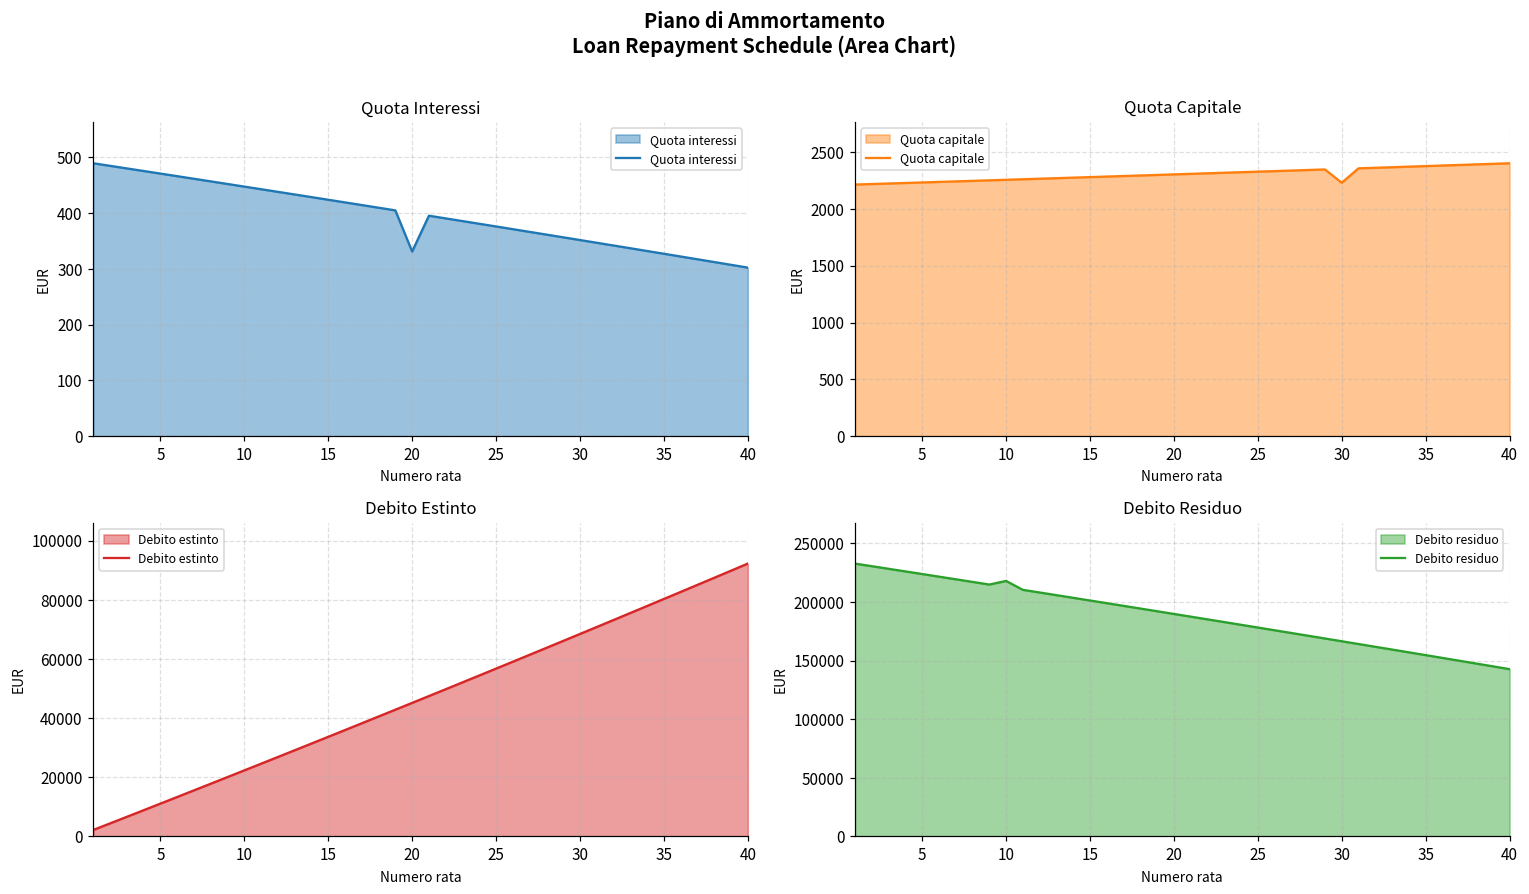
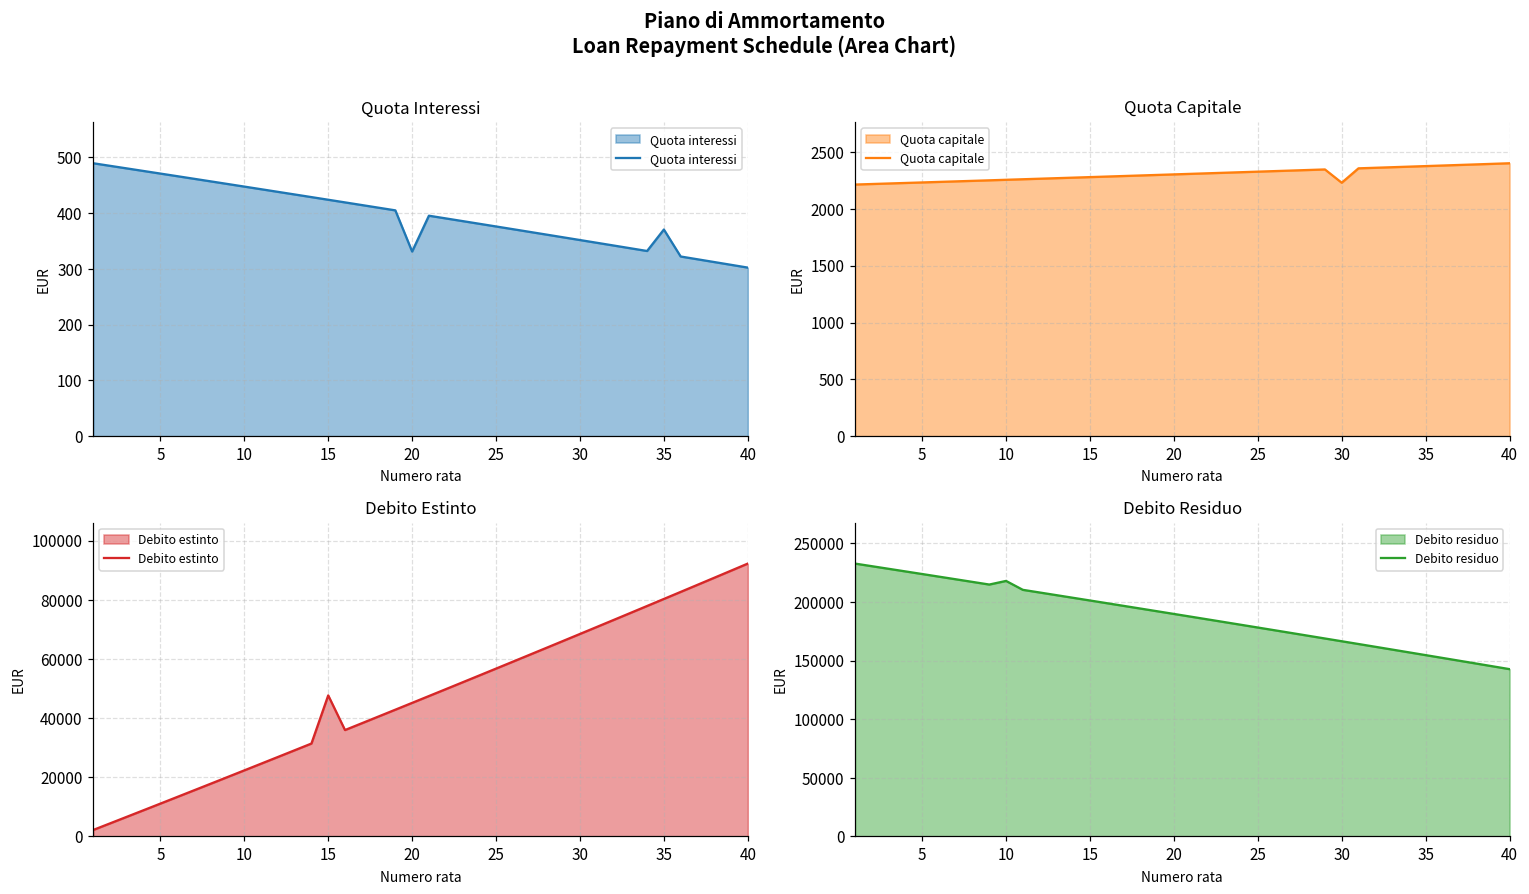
  {
    "Quota Interessi": {
      "5": 470,
      "10": 450,
      "15": 420,
      "20": 330,
      "25": 380,
      "30": 350,
-     "35": 330,
+     "35": 370,
      "40": 300
    },
    "Quota Capitale": {
      "5": 2230,
      "10": 2260,
      "15": 2280,
      "20": 2300,
      "25": 2330,
      "30": 2230,
      "35": 2380,
      "40": 2400
    },
    "Debito Estinto": {
      "5": 11000,
      "10": 22000,
-     "15": 34000,
+     "15": 48000,
      "20": 45000,
      "25": 57000,
      "30": 68000,
      "35": 80000,
      "40": 92000
    },
    "Debito Residuo": {
      "5": 224000,
      "10": 218000,
      "15": 201000,
      "20": 190000,
      "25": 178000,
      "30": 167000,
      "35": 155000,
      "40": 143000
    }
  }
